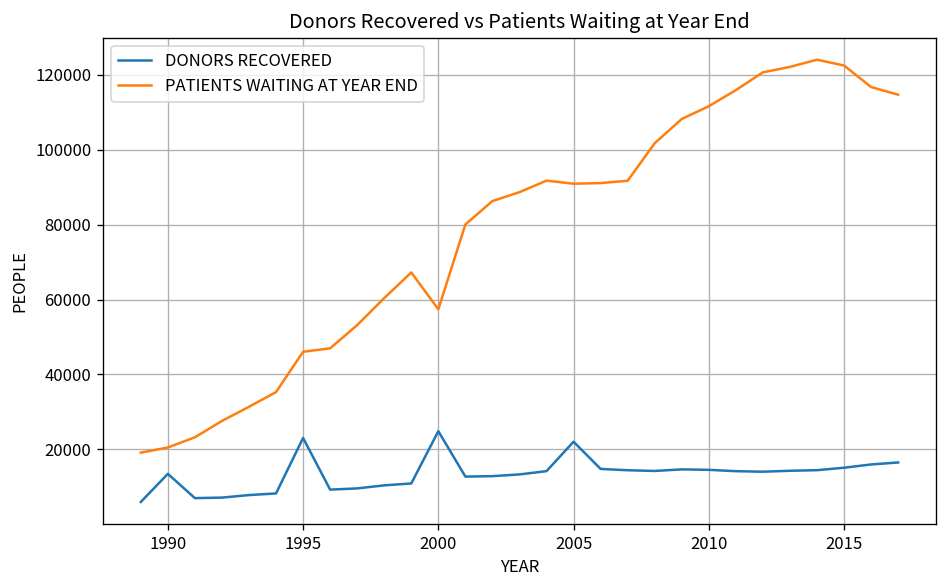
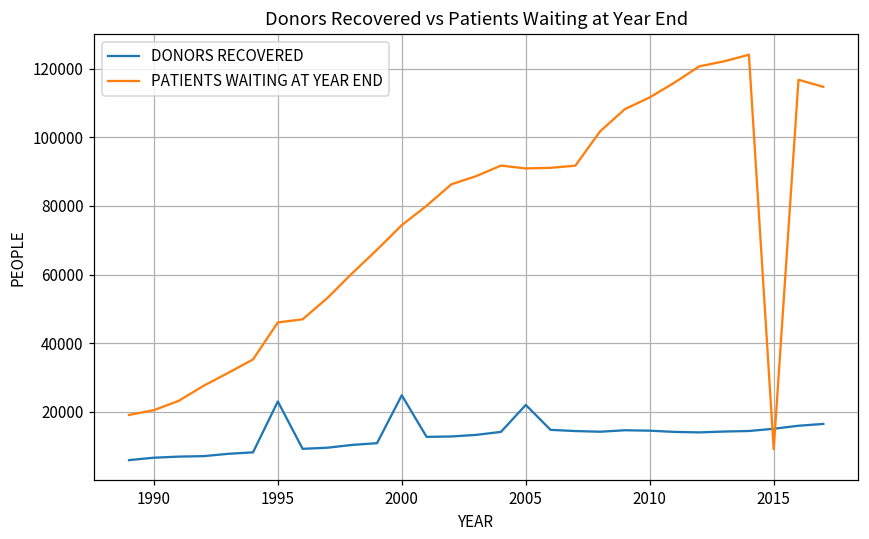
  {
    "DONORS RECOVERED": {
-     "1990": 13000,
+     "1990": 7000,
      "1995": 23000,
      "2000": 25000,
      "2005": 22000,
      "2010": 15000,
      "2015": 15000
    },
    "PATIENTS WAITING AT YEAR END": {
      "1990": 20000,
      "1995": 46000,
-     "2000": 57000,
+     "2000": 74000,
      "2005": 91000,
      "2010": 112000,
-     "2015": 122000
+     "2015": 9000
    }
  }
